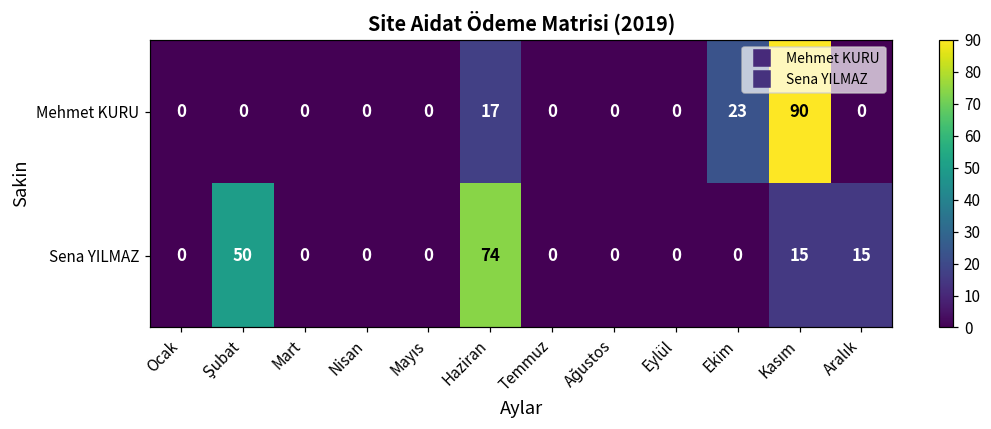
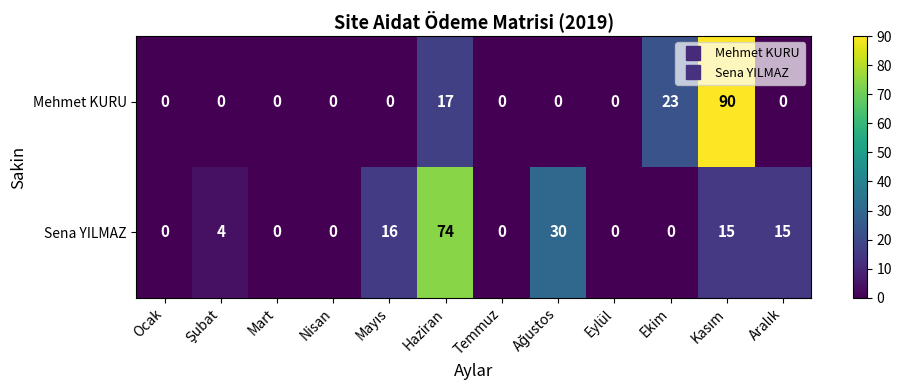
  {
    "Mehmet KURU": {
      "Ocak": 0,
      "Şubat": 0,
      "Mart": 0,
      "Nisan": 0,
      "Mayıs": 0,
      "Haziran": 17,
      "Temmuz": 0,
      "Ağustos": 0,
      "Eylül": 0,
      "Ekim": 23,
      "Kasım": 90,
      "Aralık": 0
    },
    "Sena YILMAZ": {
      "Ocak": 0,
-     "Şubat": 50,
+     "Şubat": 4,
      "Mart": 0,
      "Nisan": 0,
-     "Mayıs": 0,
+     "Mayıs": 16,
      "Haziran": 74,
      "Temmuz": 0,
-     "Ağustos": 0,
+     "Ağustos": 30,
      "Eylül": 0,
      "Ekim": 0,
      "Kasım": 15,
      "Aralık": 15
    }
  }
